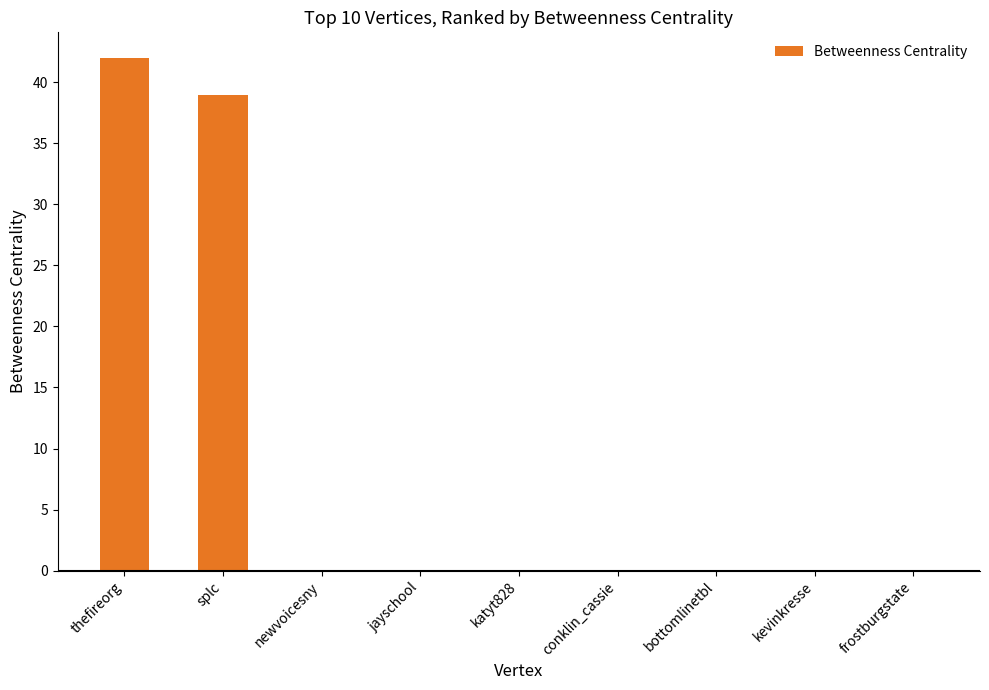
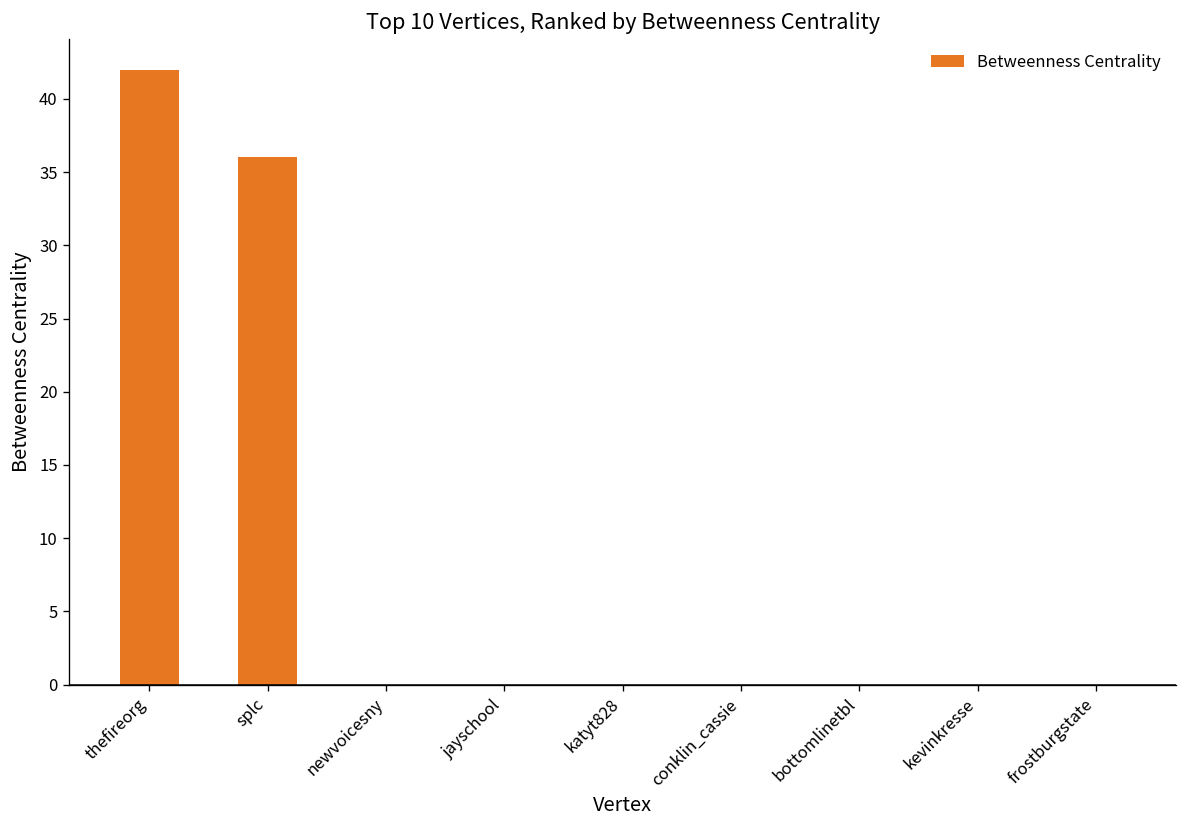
  {
    "thefireorg": 42,
-   "splc": 39,
+   "splc": 36,
    "newvoicesny": 0,
    "jayschool": 0,
    "katyt828": 0,
    "conklin_cassie": 0,
    "bottomlinetbl": 0,
    "kevinkresse": 0,
    "frostburgstate": 0
  }
